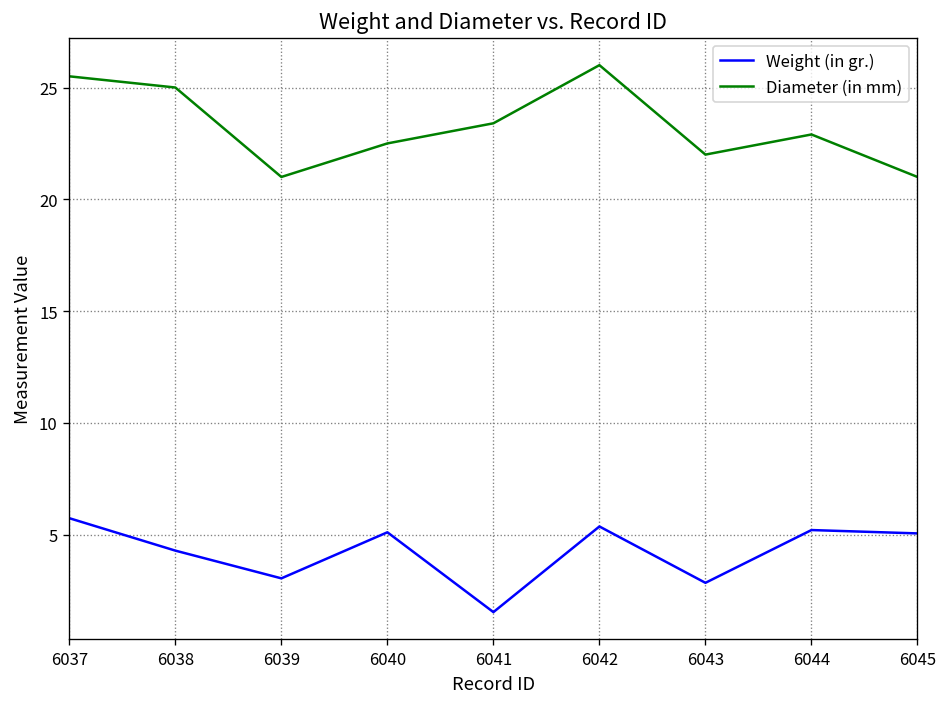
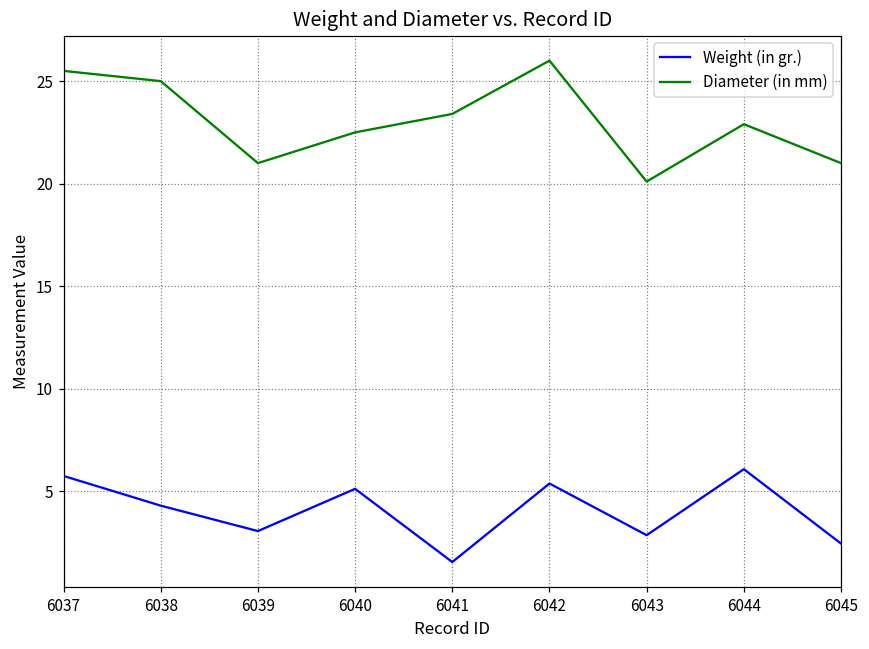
  {
    "Weight (in gr.)": {
      "6037": 5.7,
      "6038": 4.3,
      "6039": 3.1,
      "6040": 5.1,
      "6041": 1.5,
      "6042": 5.4,
      "6043": 2.9,
-     "6044": 5.2,
-     "6045": 5.1
+     "6044": 6.1,
+     "6045": 2.4
    },
    "Diameter (in mm)": {
      "6037": 25.5,
      "6038": 25.0,
      "6039": 21.0,
      "6040": 22.5,
      "6041": 23.4,
      "6042": 26.0,
-     "6043": 22.0,
+     "6043": 20.1,
      "6044": 22.9,
      "6045": 21.0
    }
  }
